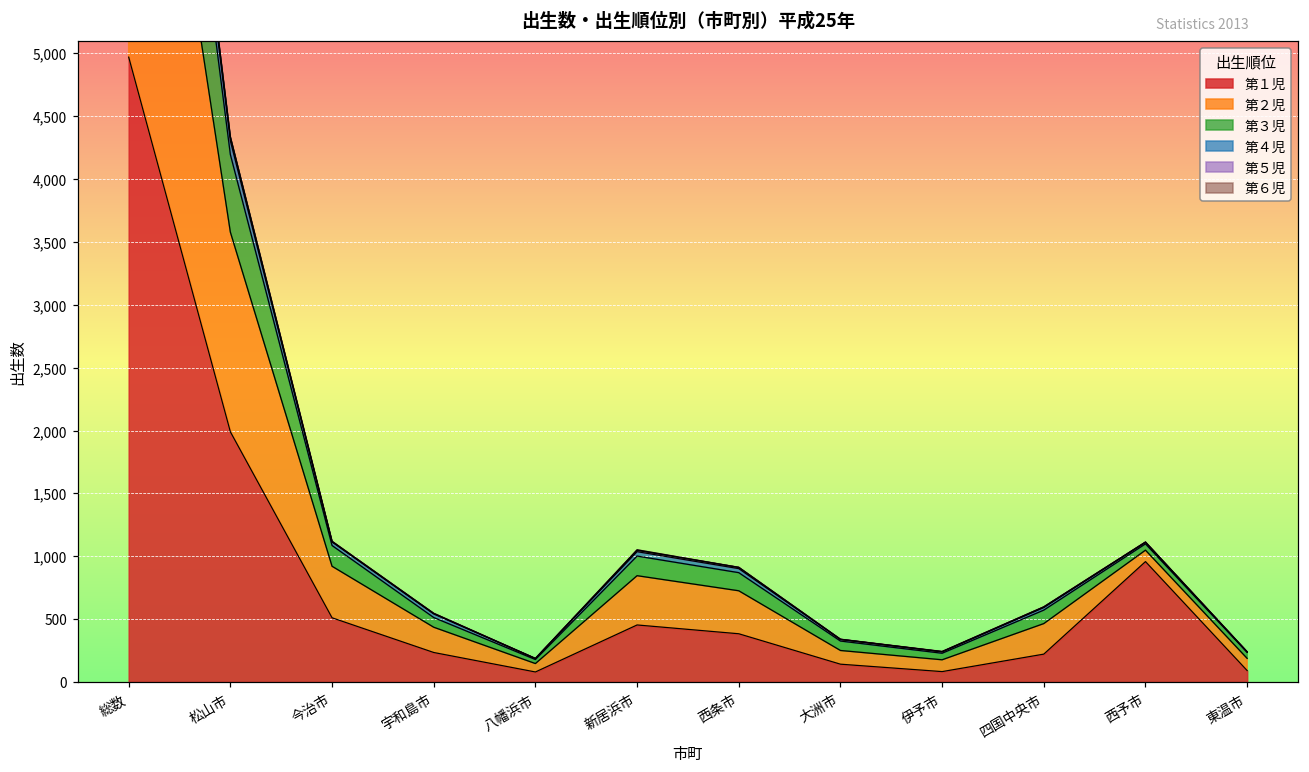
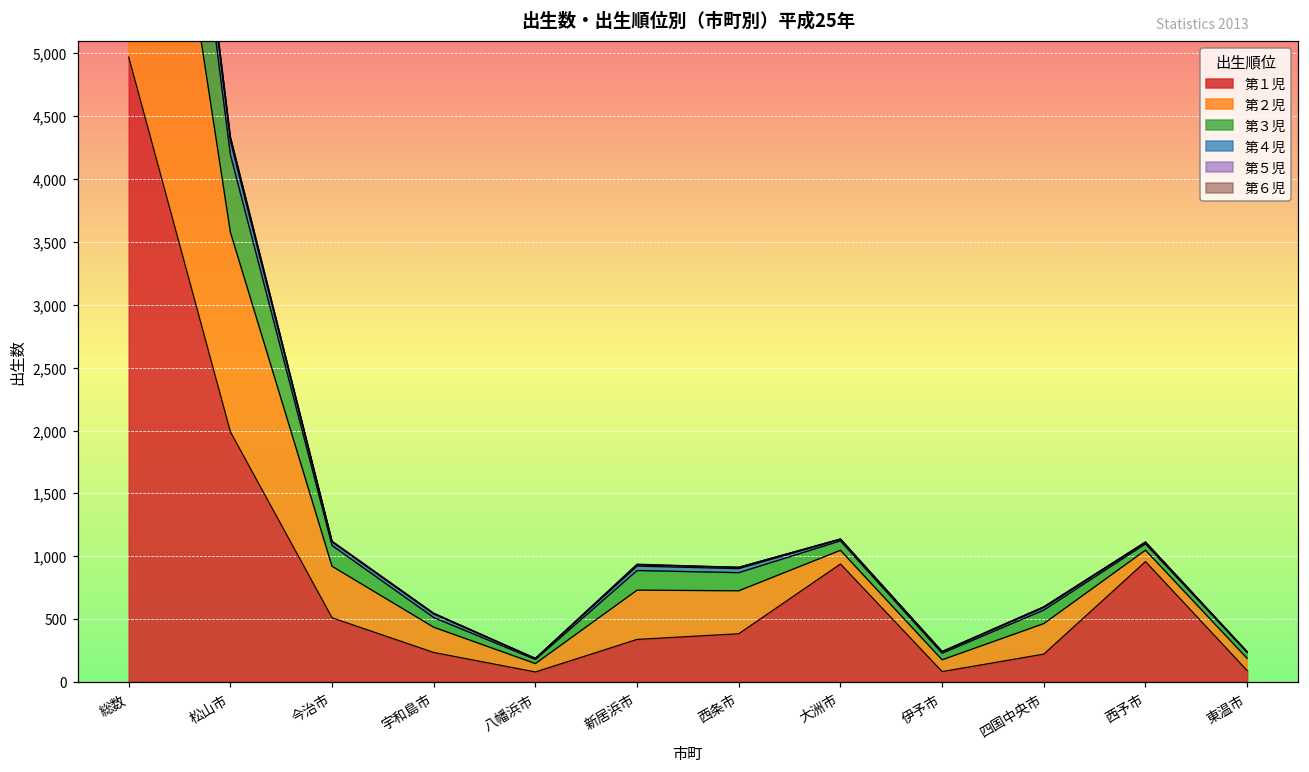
  {
    "第１児": {
      "総数": "4,970",
      "松山市": "1,990",
      "今治市": "510",
      "宇和島市": "240",
      "八幡浜市": "80",
-     "新居浜市": "450",
+     "新居浜市": "340",
      "西条市": "380",
-     "大洲市": "140",
+     "大洲市": "940",
      "伊予市": "80",
      "四国中央市": "220",
      "西予市": "960",
      "東温市": "90"
    },
    "第２児": {
      "松山市": "1,590",
      "今治市": "410",
      "宇和島市": "200",
      "八幡浜市": "70",
      "新居浜市": "390",
      "西条市": "340",
      "大洲市": "110",
      "伊予市": "90",
      "四国中央市": "240",
      "西予市": "90",
      "東温市": "100"
    },
    "第３児": {
      "松山市": "620",
      "今治市": "170",
      "宇和島市": "80",
      "新居浜市": "160",
      "西条市": "140"
    },
    "第４児": {
      "松山市": "110"
    }
  }
